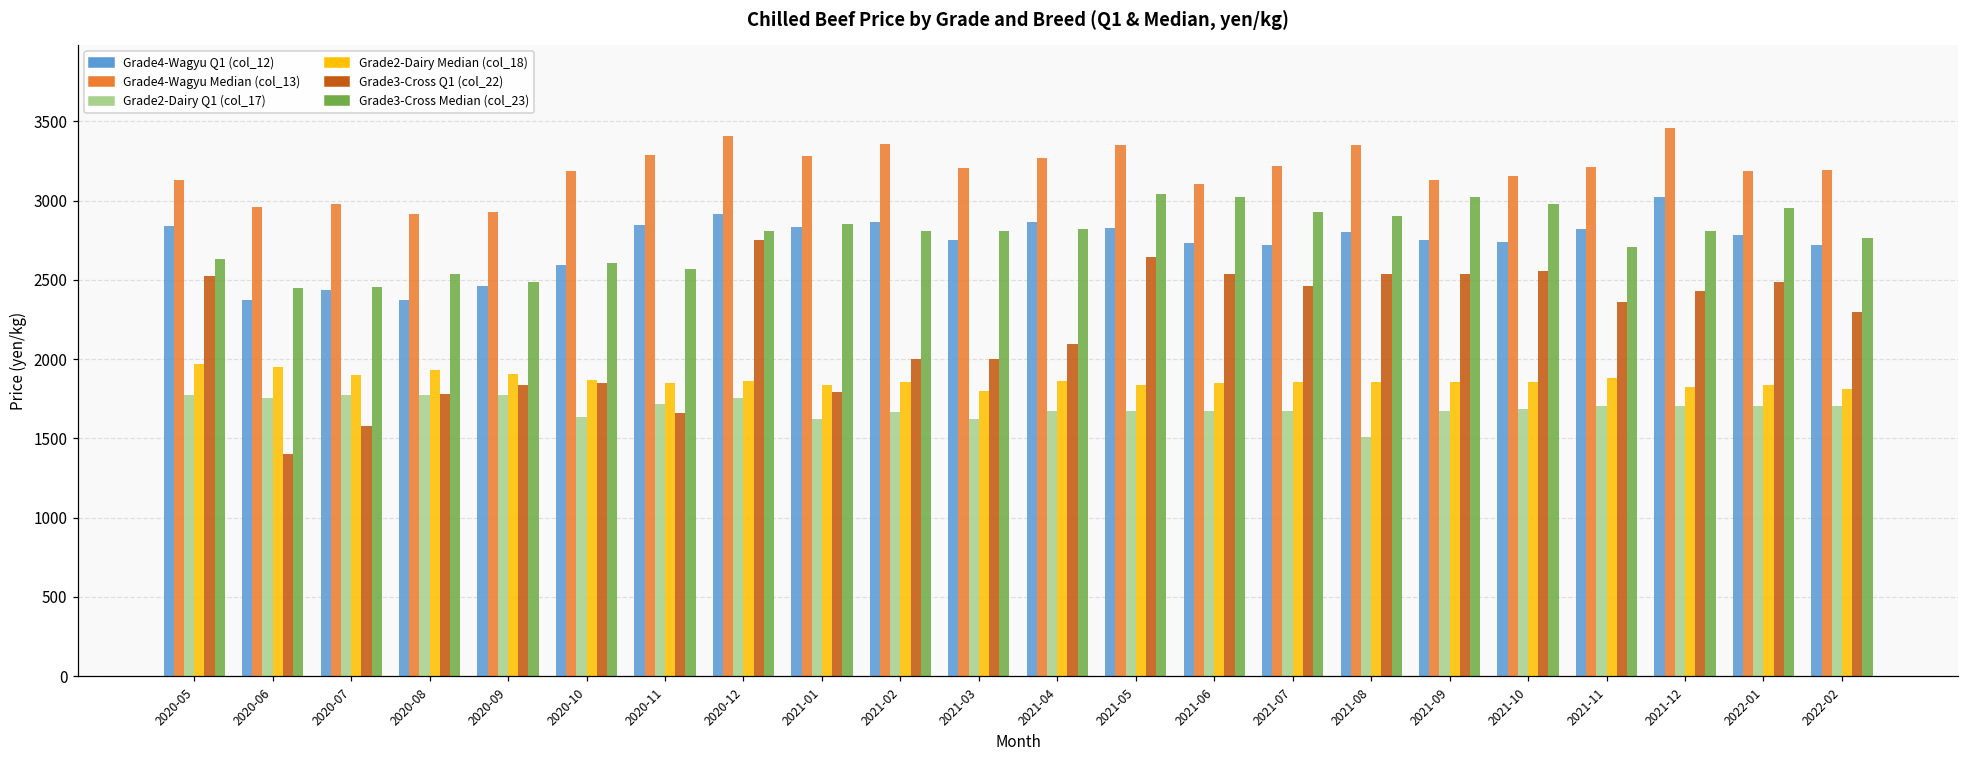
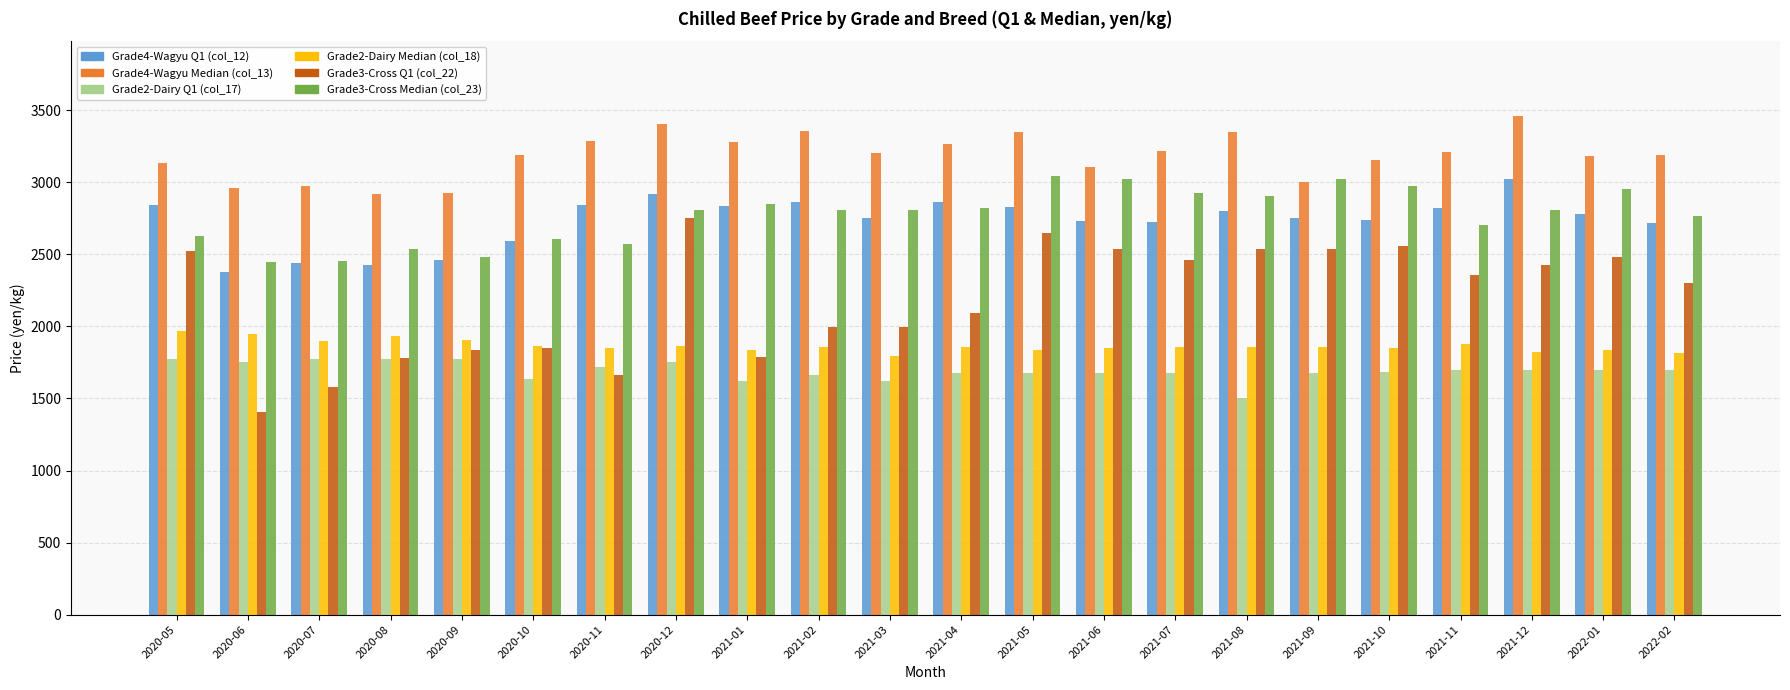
  {
    "Grade4-Wagyu Q1 (col_12)": {
      "2020-05": 2840,
      "2020-06": 2380,
      "2020-07": 2440,
-     "2020-08": 2370,
+     "2020-08": 2430,
      "2020-09": 2460,
      "2020-10": 2590,
      "2020-11": 2840,
      "2020-12": 2920,
      "2021-01": 2830,
      "2021-02": 2860,
      "2021-03": 2750,
      "2021-04": 2860,
      "2021-05": 2830,
      "2021-06": 2730,
      "2021-07": 2720,
      "2021-08": 2800,
      "2021-09": 2750,
      "2021-10": 2740,
      "2021-11": 2820,
      "2021-12": 3020,
      "2022-01": 2780,
      "2022-02": 2720
    },
    "Grade4-Wagyu Median (col_13)": {
      "2020-05": 3130,
      "2020-06": 2960,
      "2020-07": 2980,
      "2020-08": 2920,
      "2020-09": 2930,
      "2020-10": 3190,
      "2020-11": 3290,
      "2020-12": 3410,
      "2021-01": 3280,
      "2021-02": 3360,
      "2021-03": 3200,
      "2021-04": 3270,
      "2021-05": 3350,
      "2021-06": 3110,
      "2021-07": 3220,
      "2021-08": 3350,
-     "2021-09": 3130,
+     "2021-09": 3010,
      "2021-10": 3150,
      "2021-11": 3210,
      "2021-12": 3460,
      "2022-01": 3190,
      "2022-02": 3190
    },
    "Grade2-Dairy Q1 (col_17)": {
      "2020-05": 1770,
      "2020-06": 1750,
      "2020-07": 1770,
      "2020-08": 1770,
      "2020-09": 1770,
      "2020-10": 1640,
      "2020-11": 1720,
      "2020-12": 1760,
      "2021-01": 1620,
      "2021-02": 1660,
      "2021-03": 1620,
      "2021-04": 1670,
      "2021-05": 1670,
      "2021-06": 1670,
      "2021-07": 1670,
      "2021-08": 1510,
      "2021-09": 1670,
      "2021-10": 1690,
      "2021-11": 1700,
      "2021-12": 1700,
      "2022-01": 1700,
      "2022-02": 1700
    },
    "Grade2-Dairy Median (col_18)": {
      "2020-05": 1970,
      "2020-06": 1950,
      "2020-07": 1900,
      "2020-08": 1930,
      "2020-09": 1910,
      "2020-10": 1870,
      "2020-11": 1850,
      "2020-12": 1860,
      "2021-01": 1840,
      "2021-02": 1860,
      "2021-03": 1800,
      "2021-04": 1860,
      "2021-05": 1840,
      "2021-06": 1850,
      "2021-07": 1860,
      "2021-08": 1860,
      "2021-09": 1860,
      "2021-10": 1850,
      "2021-11": 1880,
      "2021-12": 1820,
      "2022-01": 1840,
      "2022-02": 1810
    },
    "Grade3-Cross Q1 (col_22)": {
      "2020-05": 2530,
      "2020-06": 1400,
      "2020-07": 1580,
      "2020-08": 1780,
      "2020-09": 1840,
      "2020-10": 1850,
      "2020-11": 1660,
      "2020-12": 2750,
      "2021-01": 1790,
      "2021-02": 2000,
      "2021-03": 2000,
      "2021-04": 2100,
      "2021-05": 2650,
      "2021-06": 2540,
      "2021-07": 2460,
      "2021-08": 2540,
      "2021-09": 2540,
      "2021-10": 2560,
      "2021-11": 2360,
      "2021-12": 2430,
      "2022-01": 2480,
      "2022-02": 2300
    },
    "Grade3-Cross Median (col_23)": {
      "2020-05": 2630,
      "2020-06": 2450,
      "2020-07": 2450,
      "2020-08": 2540,
      "2020-09": 2480,
      "2020-10": 2610,
      "2020-11": 2570,
      "2020-12": 2810,
      "2021-01": 2850,
      "2021-02": 2810,
      "2021-03": 2810,
      "2021-04": 2820,
      "2021-05": 3040,
      "2021-06": 3020,
      "2021-07": 2930,
      "2021-08": 2900,
      "2021-09": 3020,
      "2021-10": 2980,
      "2021-11": 2710,
      "2021-12": 2810,
      "2022-01": 2960,
      "2022-02": 2770
    }
  }
